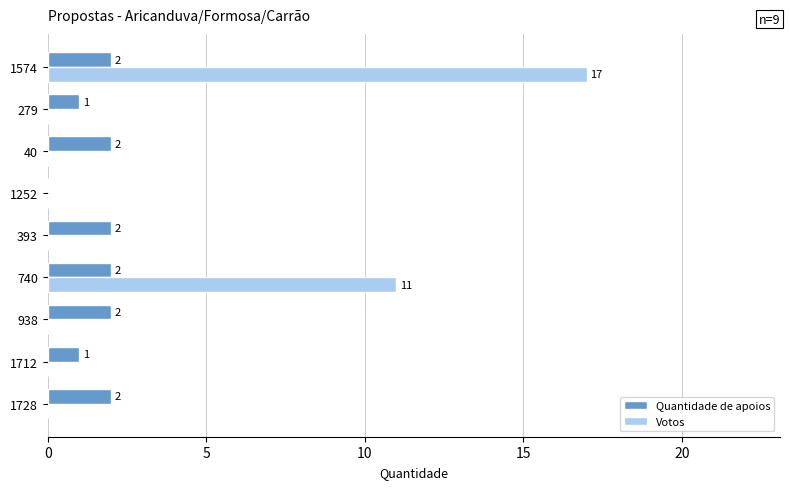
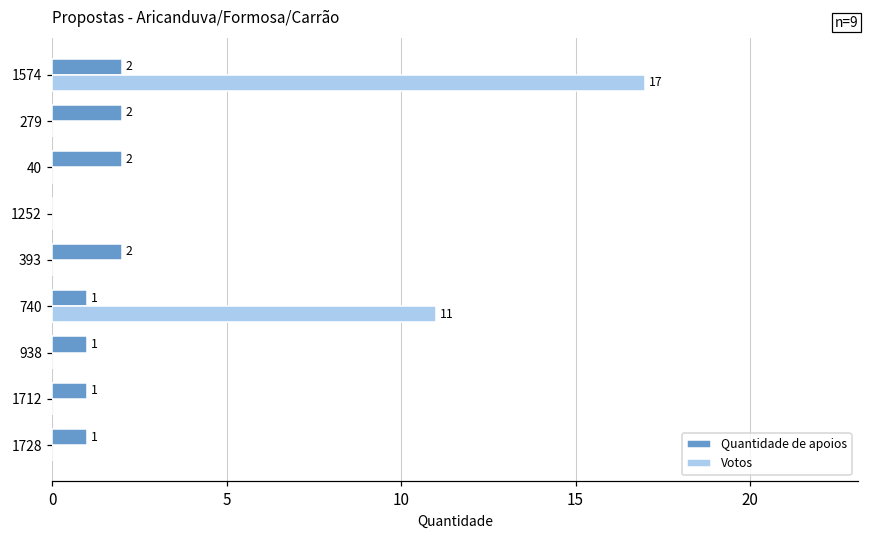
  {
    "Quantidade de apoios": {
      "1574": 2,
-     "279": 1,
+     "279": 2,
      "40": 2,
      "393": 2,
-     "740": 2,
-     "938": 2,
+     "740": 1,
+     "938": 1,
      "1712": 1,
-     "1728": 2
+     "1728": 1
    },
    "Votos": {
      "1574": 17,
      "740": 11
    }
  }
